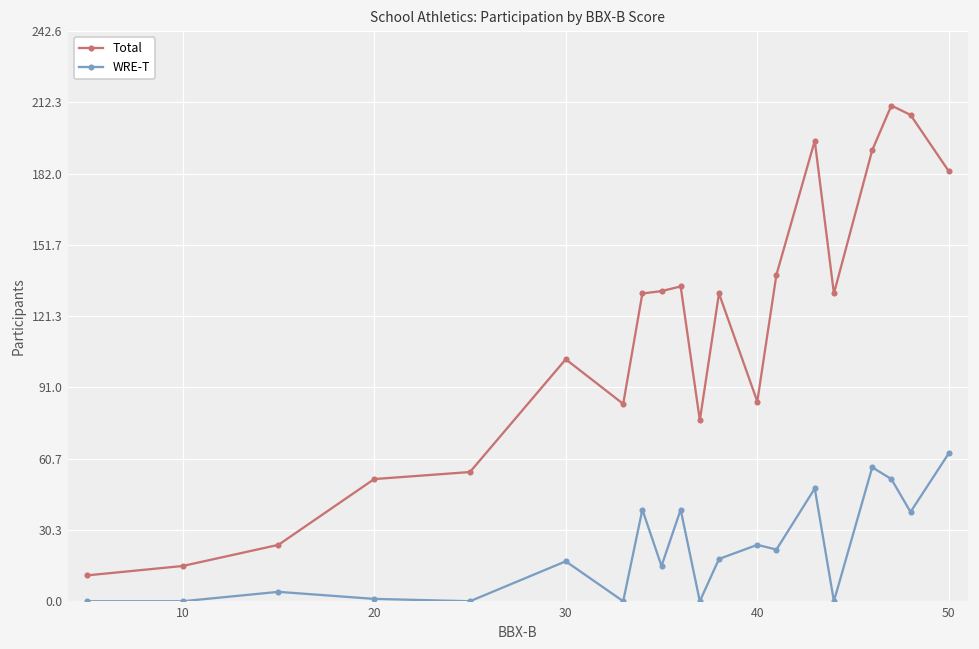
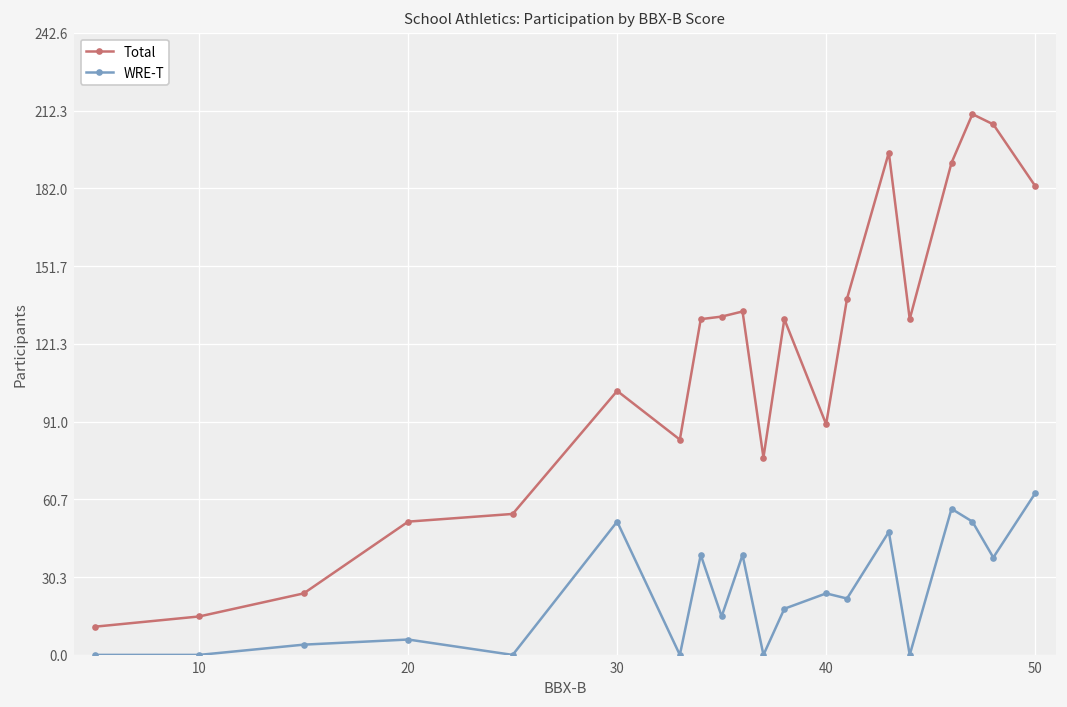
  {
    "Total": {
      "10": 15,
      "20": 52,
      "30": 103,
-     "40": 85,
+     "40": 90,
      "50": 183
    },
    "WRE-T": {
      "10": 0,
-     "20": 1,
-     "30": 17,
+     "20": 6,
+     "30": 52,
      "40": 24,
      "50": 63
    }
  }
